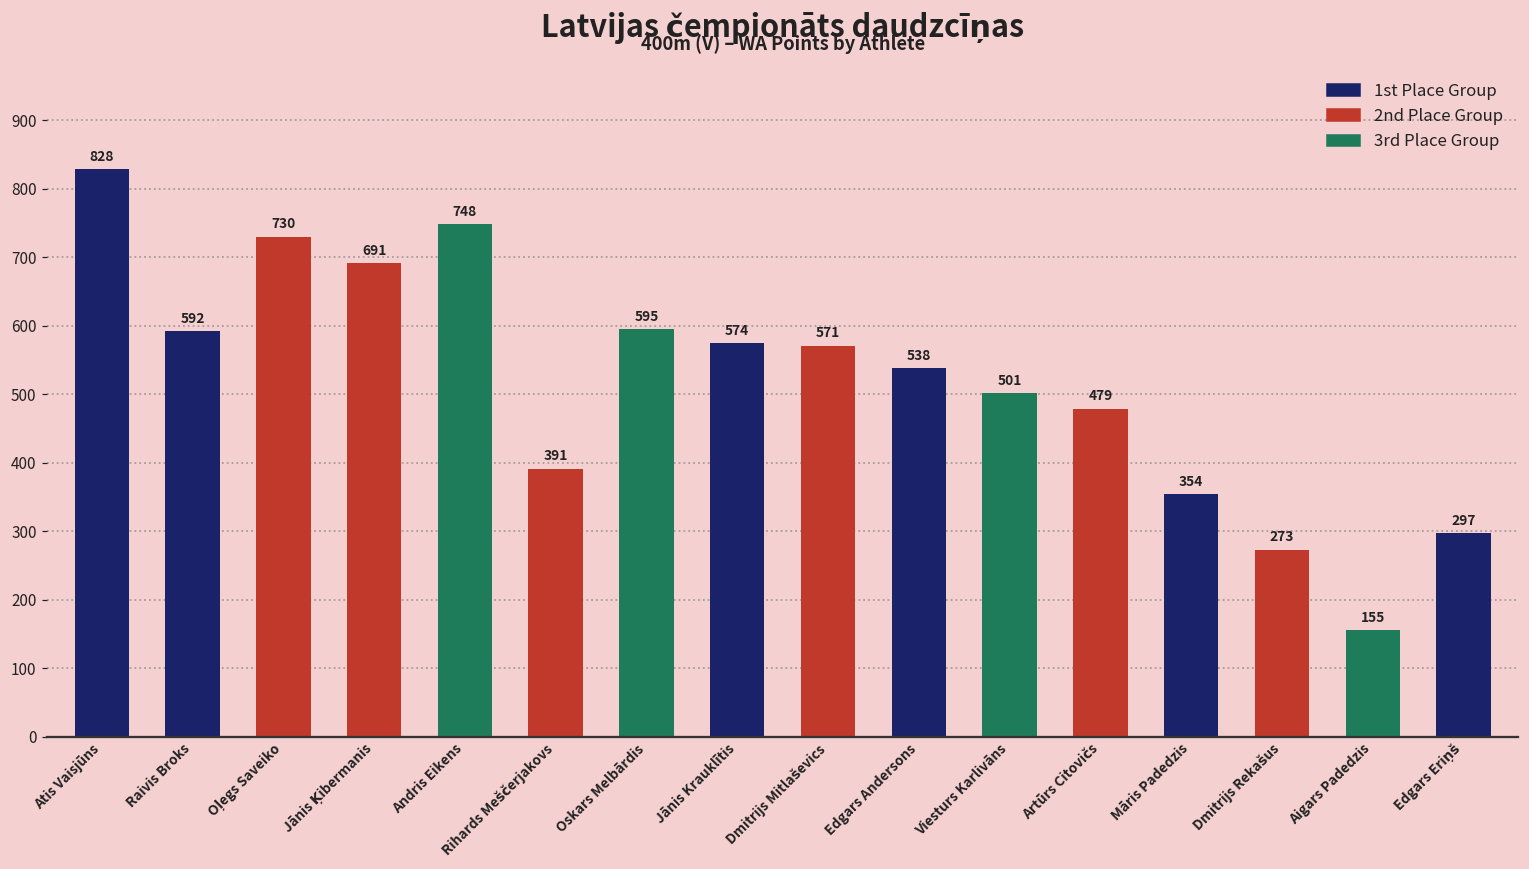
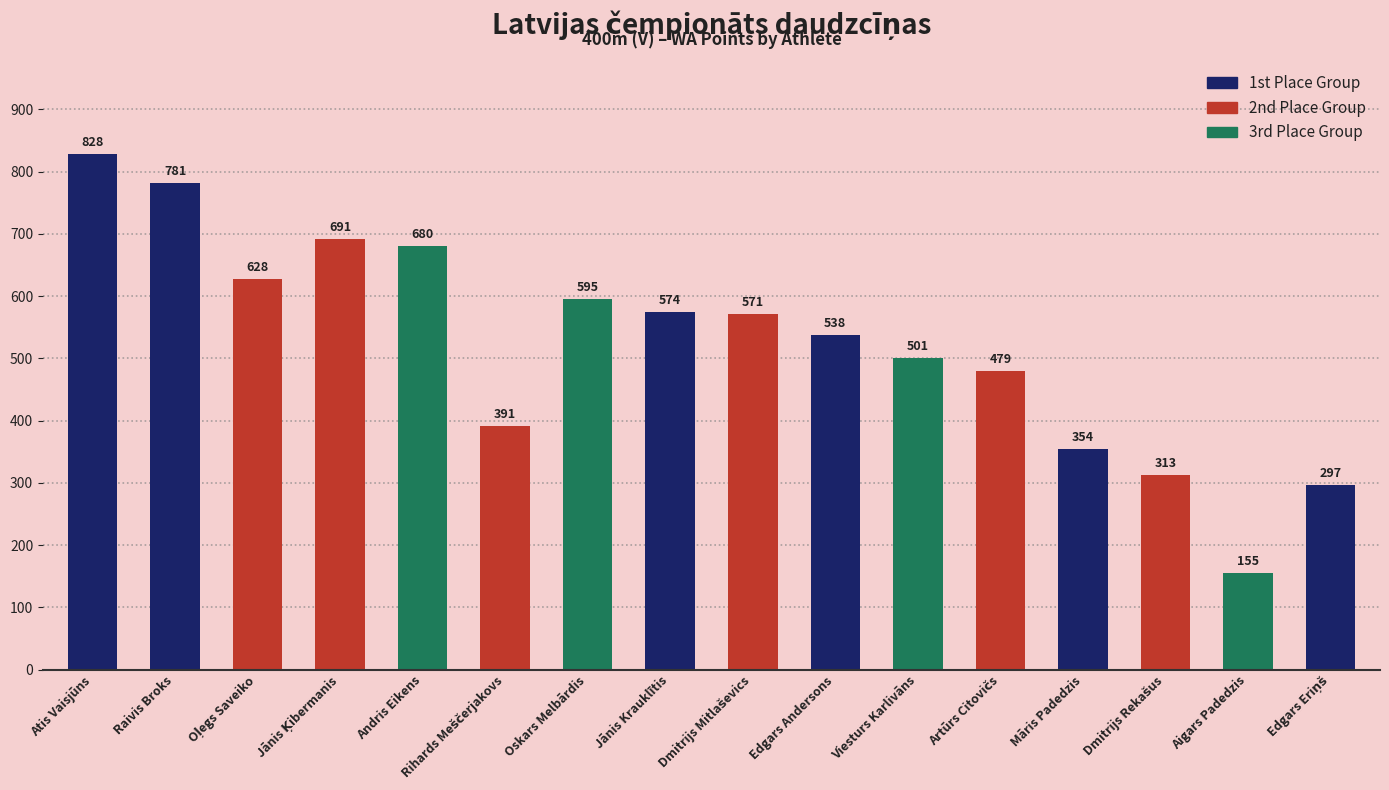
  {
    "Atis Vaisjūns": 828,
-   "Raivis Broks": 592,
-   "Oļegs Saveiko": 730,
+   "Raivis Broks": 781,
+   "Oļegs Saveiko": 628,
    "Jānis Ķibermanis": 691,
-   "Andris Eikens": 748,
+   "Andris Eikens": 680,
    "Rihards Meščerjakovs": 391,
    "Oskars Melbārdis": 595,
    "Jānis Krauklītis": 574,
    "Dmitrijs Mitlaševics": 571,
    "Edgars Andersons": 538,
    "Viesturs Karlivāns": 501,
    "Artūrs Citovičs": 479,
    "Māris Padedzis": 354,
-   "Dmitrijs Rekašus": 273,
+   "Dmitrijs Rekašus": 313,
    "Aigars Padedzis": 155,
    "Edgars Eriņš": 297
  }
